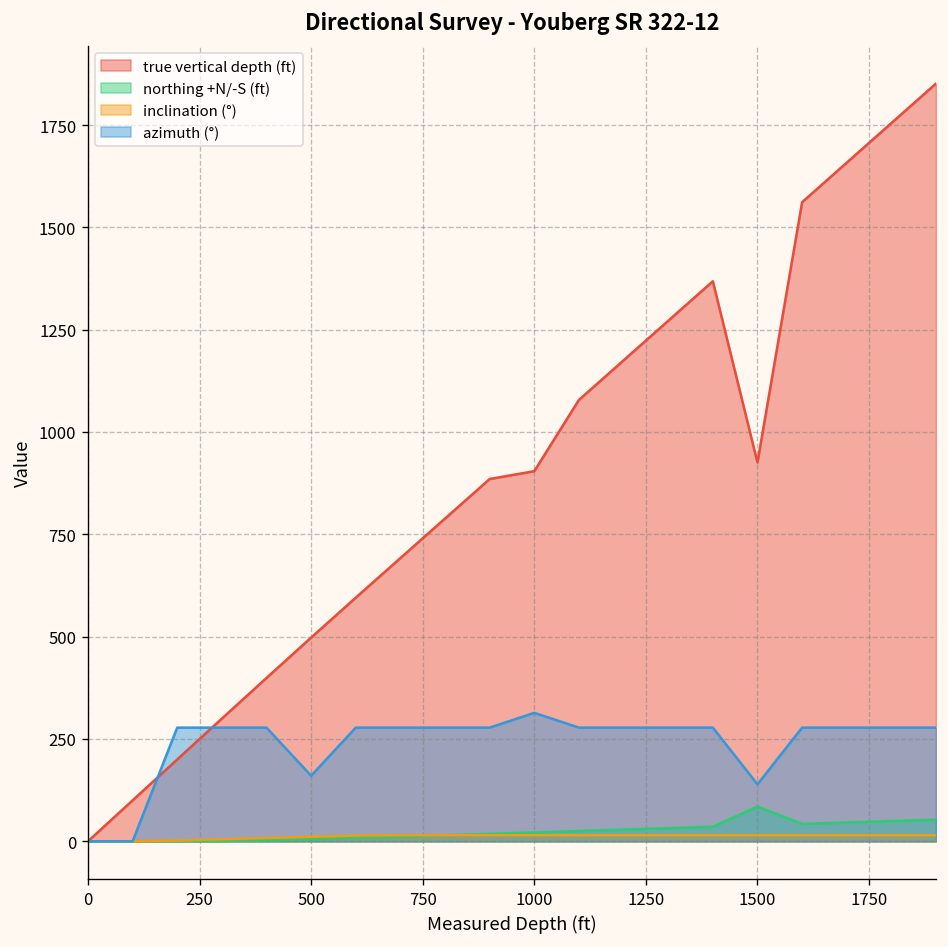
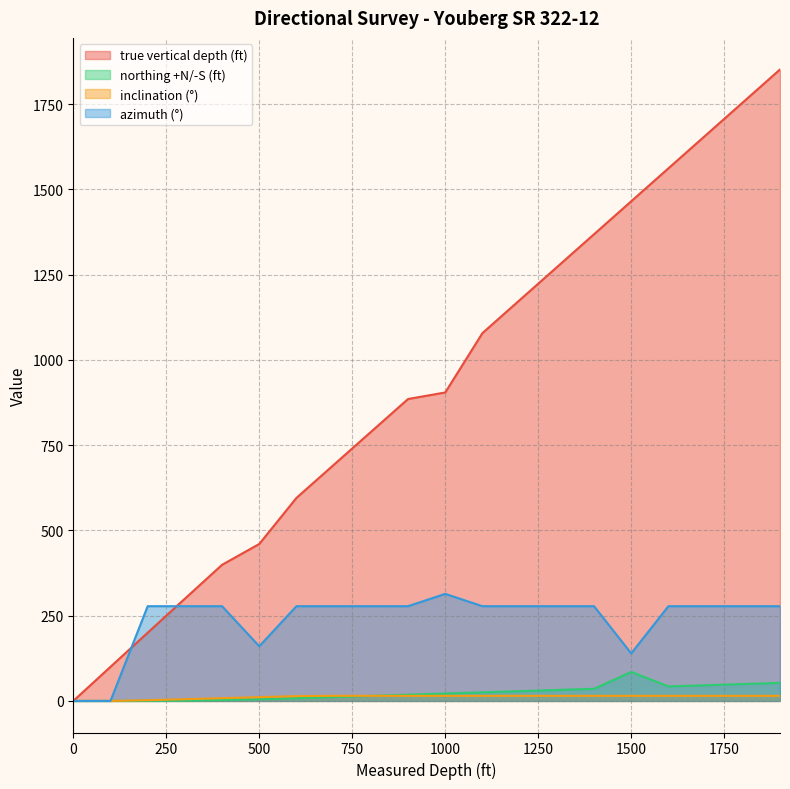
  {
    "true vertical depth (ft)": {
-     "500": 500,
+     "500": 460,
      "1000": 900,
-     "1500": 930
+     "1500": 1460
    },
    "northing +N/-S (ft)": {
      "1500": 90
    },
    "inclination (°)": {
      "1500": 10
    },
    "azimuth (°)": {
      "500": 160,
      "1000": 310,
      "1500": 140
    }
  }
